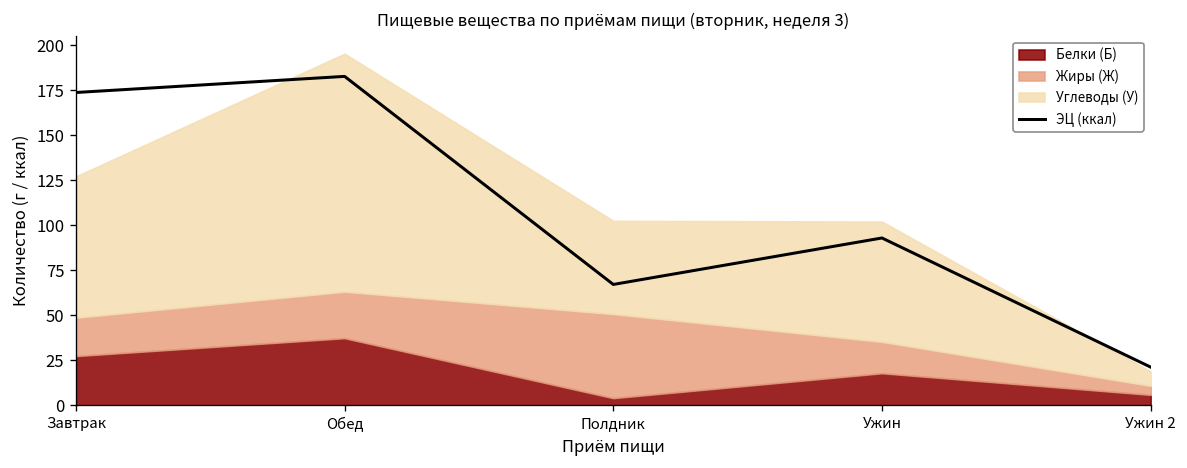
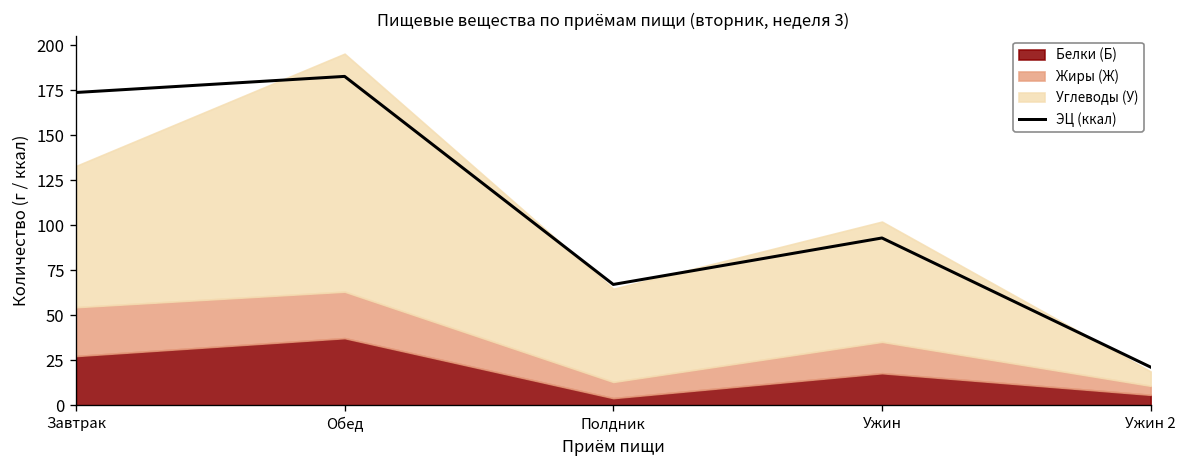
  {
    "ЭЦ (ккал)": {
      "Завтрак": 174,
      "Обед": 183,
      "Полдник": 67,
      "Ужин": 93,
      "Ужин 2": 21
    },
    "Белки (Б)": {
      "Завтрак": 27,
      "Обед": 37,
      "Полдник": 4,
      "Ужин": 18,
      "Ужин 2": 6
    },
    "Жиры (Ж)": {
-     "Завтрак": 21,
+     "Завтрак": 27,
      "Обед": 26,
-     "Полдник": 47,
+     "Полдник": 9,
      "Ужин": 17,
      "Ужин 2": 5
    },
    "Углеводы (У)": {
      "Завтрак": 78,
      "Обед": 132,
      "Полдник": 52,
      "Ужин": 67,
      "Ужин 2": 8
    }
  }
